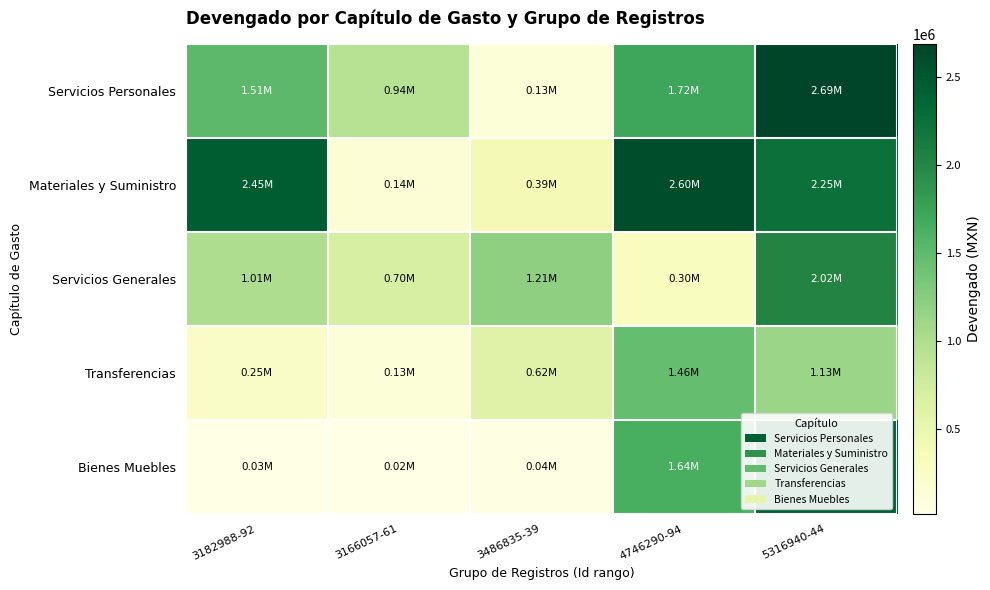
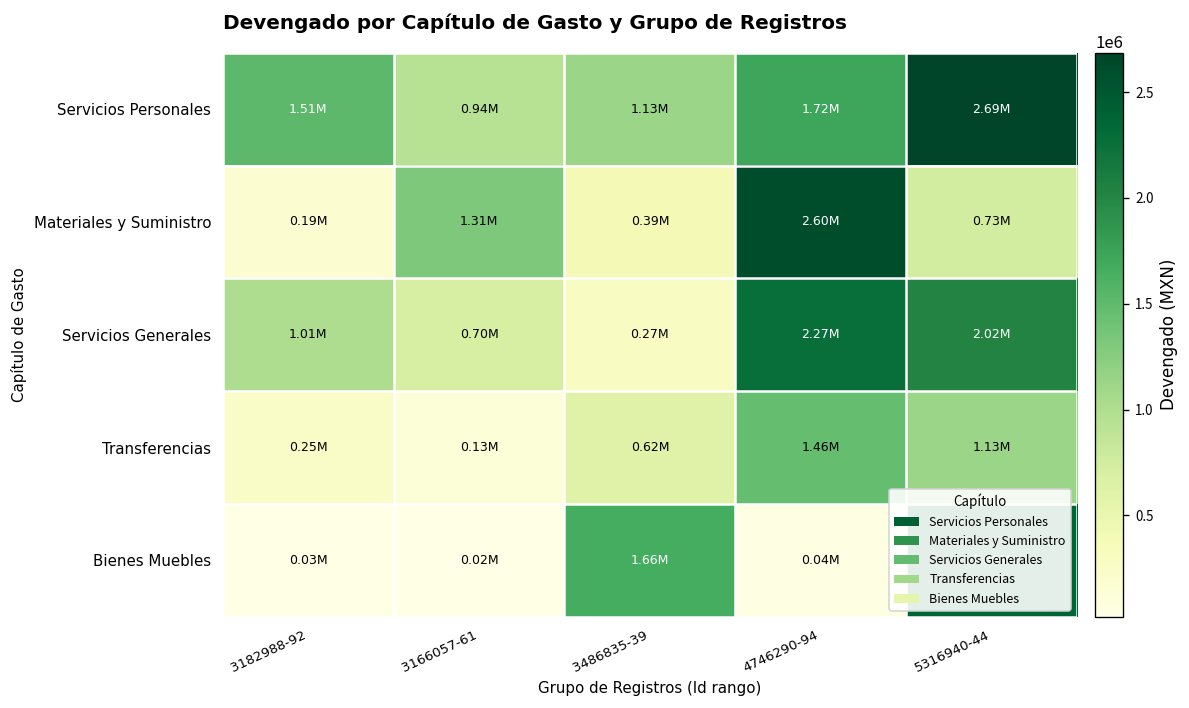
  {
    "Servicios Personales": {
      "3182988-92": "1.51M",
      "3166057-61": "0.94M",
-     "3486835-39": "0.13M",
+     "3486835-39": "1.13M",
      "4746290-94": "1.72M",
      "5316940-44": "2.69M"
    },
    "Materiales y Suministro": {
-     "3182988-92": "2.45M",
-     "3166057-61": "0.14M",
+     "3182988-92": "0.19M",
+     "3166057-61": "1.31M",
      "3486835-39": "0.39M",
      "4746290-94": "2.60M",
-     "5316940-44": "2.25M"
+     "5316940-44": "0.73M"
    },
    "Servicios Generales": {
      "3182988-92": "1.01M",
      "3166057-61": "0.70M",
-     "3486835-39": "1.21M",
-     "4746290-94": "0.30M",
+     "3486835-39": "0.27M",
+     "4746290-94": "2.27M",
      "5316940-44": "2.02M"
    },
    "Transferencias": {
      "3182988-92": "0.25M",
      "3166057-61": "0.13M",
      "3486835-39": "0.62M",
      "4746290-94": "1.46M",
      "5316940-44": "1.13M"
    },
    "Bienes Muebles": {
      "3182988-92": "0.03M",
      "3166057-61": "0.02M",
-     "3486835-39": "0.04M",
-     "4746290-94": "1.64M"
+     "3486835-39": "1.66M",
+     "4746290-94": "0.04M"
    }
  }
